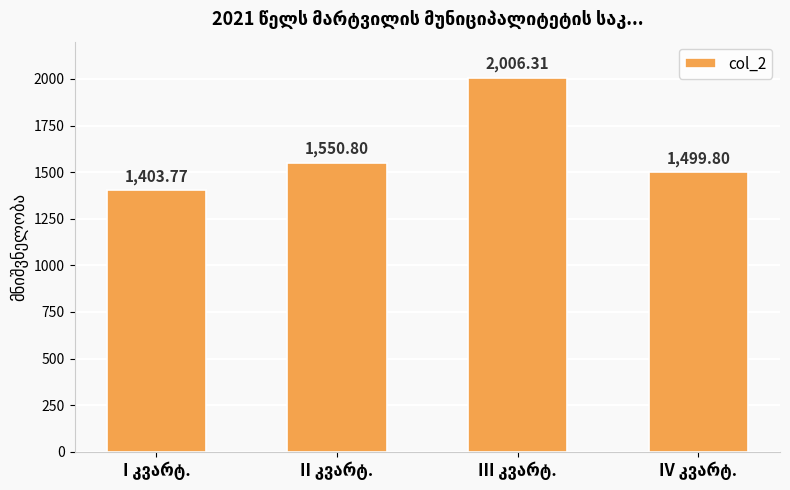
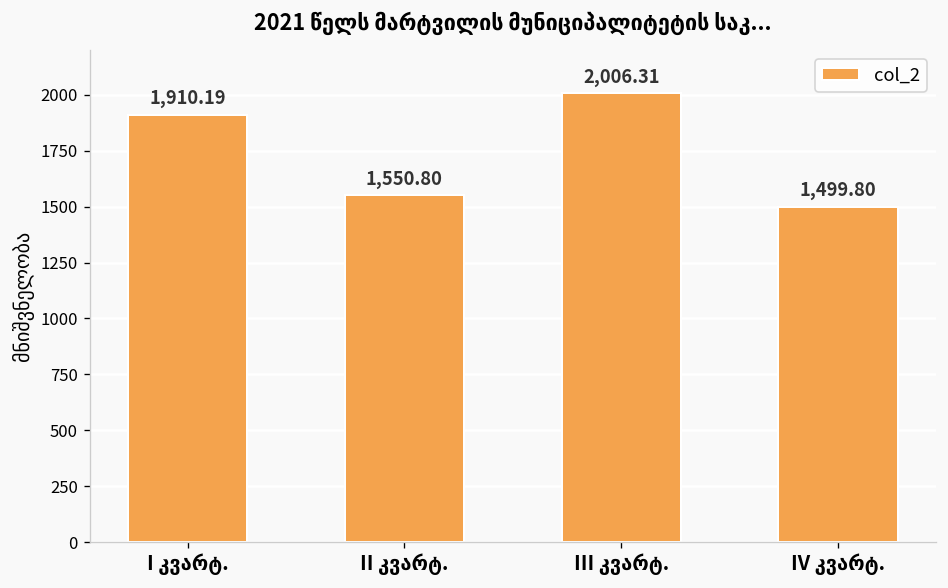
  {
-   "I კვარტ.": "1,403.77",
+   "I კვარტ.": "1,910.19",
    "II კვარტ.": "1,550.80",
    "III კვარტ.": "2,006.31",
    "IV კვარტ.": "1,499.80"
  }
